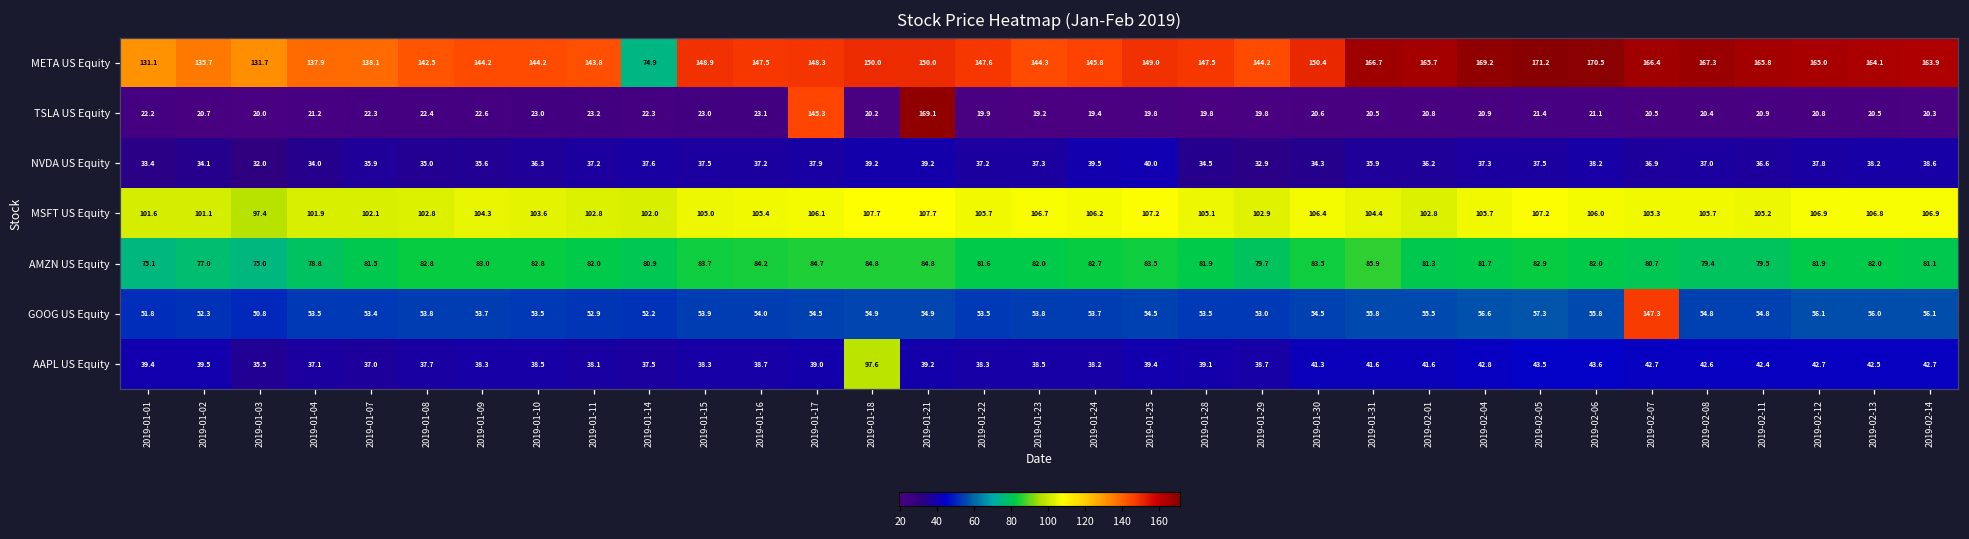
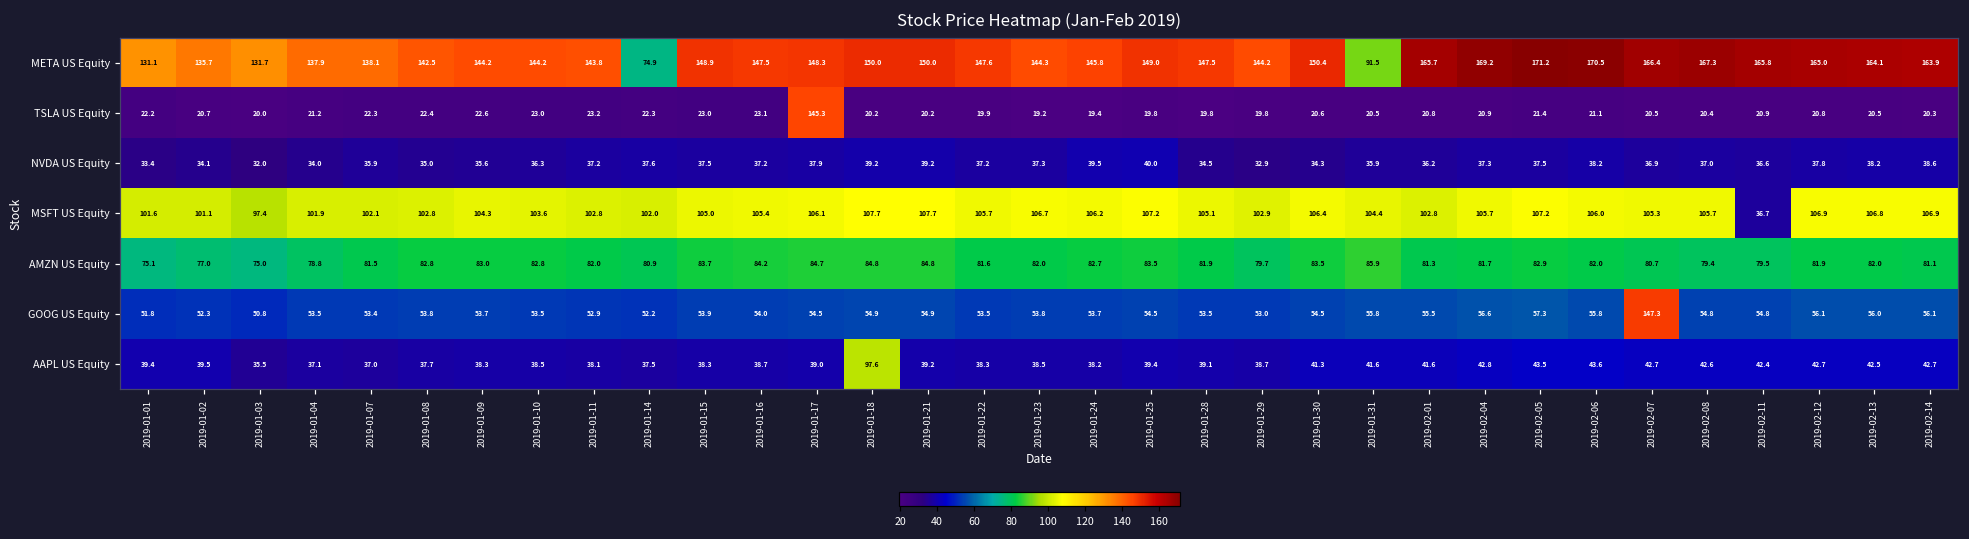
  {
    "META US Equity": {
      "2019-01-01": 131.1,
      "2019-01-02": 135.7,
      "2019-01-03": 131.7,
      "2019-01-04": 137.9,
      "2019-01-07": 138.1,
      "2019-01-08": 142.5,
      "2019-01-09": 144.2,
      "2019-01-10": 144.2,
      "2019-01-11": 143.8,
      "2019-01-14": 74.9,
      "2019-01-15": 148.9,
      "2019-01-16": 147.5,
      "2019-01-17": 148.3,
      "2019-01-18": 150.0,
      "2019-01-21": 150.0,
      "2019-01-22": 147.6,
      "2019-01-23": 144.3,
      "2019-01-24": 145.8,
      "2019-01-25": 149.0,
      "2019-01-28": 147.5,
      "2019-01-29": 144.2,
      "2019-01-30": 150.4,
-     "2019-01-31": 166.7,
+     "2019-01-31": 91.5,
      "2019-02-01": 165.7,
      "2019-02-04": 169.2,
      "2019-02-05": 171.2,
      "2019-02-06": 170.5,
      "2019-02-07": 166.4,
      "2019-02-08": 167.3,
      "2019-02-11": 165.8,
      "2019-02-12": 165.0,
      "2019-02-13": 164.1,
      "2019-02-14": 163.9
    },
    "TSLA US Equity": {
      "2019-01-01": 22.2,
      "2019-01-02": 20.7,
      "2019-01-03": 20.0,
      "2019-01-04": 21.2,
      "2019-01-07": 22.3,
      "2019-01-08": 22.4,
      "2019-01-09": 22.6,
      "2019-01-10": 23.0,
      "2019-01-11": 23.2,
      "2019-01-14": 22.3,
      "2019-01-15": 23.0,
      "2019-01-16": 23.1,
      "2019-01-17": 145.3,
      "2019-01-18": 20.2,
-     "2019-01-21": 169.1,
+     "2019-01-21": 20.2,
      "2019-01-22": 19.9,
      "2019-01-23": 19.2,
      "2019-01-24": 19.4,
      "2019-01-25": 19.8,
      "2019-01-28": 19.8,
      "2019-01-29": 19.8,
      "2019-01-30": 20.6,
      "2019-01-31": 20.5,
      "2019-02-01": 20.8,
      "2019-02-04": 20.9,
      "2019-02-05": 21.4,
      "2019-02-06": 21.1,
      "2019-02-07": 20.5,
      "2019-02-08": 20.4,
      "2019-02-11": 20.9,
      "2019-02-12": 20.8,
      "2019-02-13": 20.5,
      "2019-02-14": 20.3
    },
    "MSFT US Equity": {
      "2019-01-01": 101.6,
      "2019-01-02": 101.1,
      "2019-01-03": 97.4,
      "2019-01-04": 101.9,
      "2019-01-07": 102.1,
      "2019-01-08": 102.8,
      "2019-01-09": 104.3,
      "2019-01-10": 103.6,
      "2019-01-11": 102.8,
      "2019-01-14": 102.0,
      "2019-01-15": 105.0,
      "2019-01-16": 105.4,
      "2019-01-17": 106.1,
      "2019-01-18": 107.7,
      "2019-01-21": 107.7,
      "2019-01-22": 105.7,
      "2019-01-23": 106.7,
      "2019-01-24": 106.2,
      "2019-01-25": 107.2,
      "2019-01-28": 105.1,
      "2019-01-29": 102.9,
      "2019-01-30": 106.4,
      "2019-01-31": 104.4,
      "2019-02-01": 102.8,
      "2019-02-04": 105.7,
      "2019-02-05": 107.2,
      "2019-02-06": 106.0,
      "2019-02-07": 105.3,
      "2019-02-08": 105.7,
-     "2019-02-11": 105.2,
+     "2019-02-11": 36.7,
      "2019-02-12": 106.9,
      "2019-02-13": 106.8,
      "2019-02-14": 106.9
    }
  }
